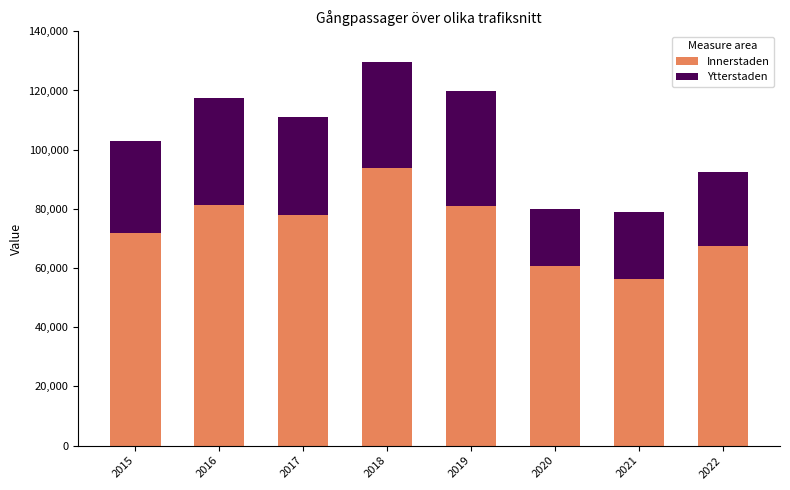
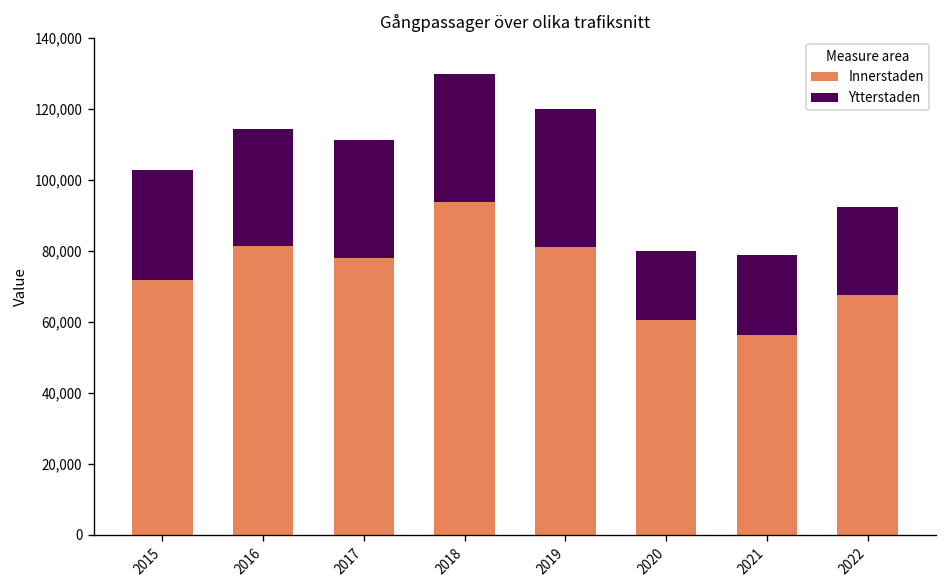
  {
    "Innerstaden": {
      "2015": "72,000",
      "2016": "81,000",
      "2017": "78,000",
      "2018": "94,000",
      "2019": "81,000",
      "2020": "61,000",
      "2021": "56,000",
      "2022": "67,000"
    },
    "Ytterstaden": {
      "2015": "31,000",
-     "2016": "36,000",
+     "2016": "33,000",
      "2017": "33,000",
      "2018": "36,000",
      "2019": "39,000",
      "2020": "19,000",
      "2021": "23,000",
      "2022": "25,000"
    }
  }
